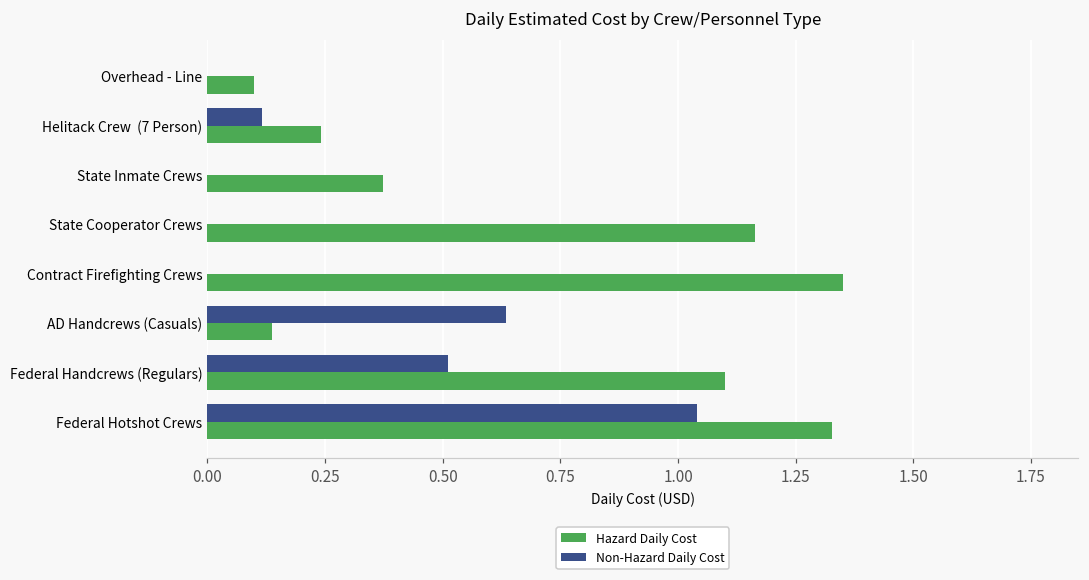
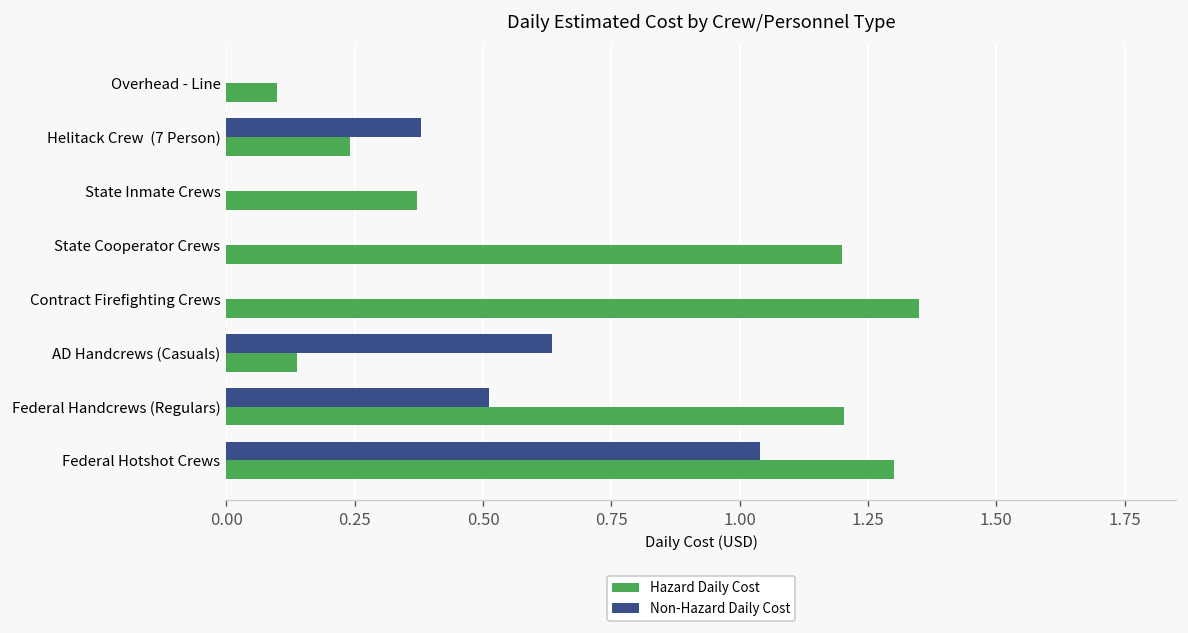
  {
    "Hazard Daily Cost": {
      "Overhead - Line": 0.10,
      "Helitack Crew (7 Person)": 0.24,
      "State Inmate Crews": 0.37,
-     "State Cooperator Crews": 1.16,
+     "State Cooperator Crews": 1.20,
      "Contract Firefighting Crews": 1.35,
      "AD Handcrews (Casuals)": 0.14,
-     "Federal Handcrews (Regulars)": 1.10,
-     "Federal Hotshot Crews": 1.33
+     "Federal Handcrews (Regulars)": 1.20,
+     "Federal Hotshot Crews": 1.30
    },
    "Non-Hazard Daily Cost": {
      "Overhead - Line": 0.00,
-     "Helitack Crew (7 Person)": 0.12,
+     "Helitack Crew (7 Person)": 0.38,
      "State Inmate Crews": 0.00,
      "State Cooperator Crews": 0.00,
      "Contract Firefighting Crews": 0.00,
      "AD Handcrews (Casuals)": 0.63,
      "Federal Handcrews (Regulars)": 0.51,
      "Federal Hotshot Crews": 1.04
    }
  }
